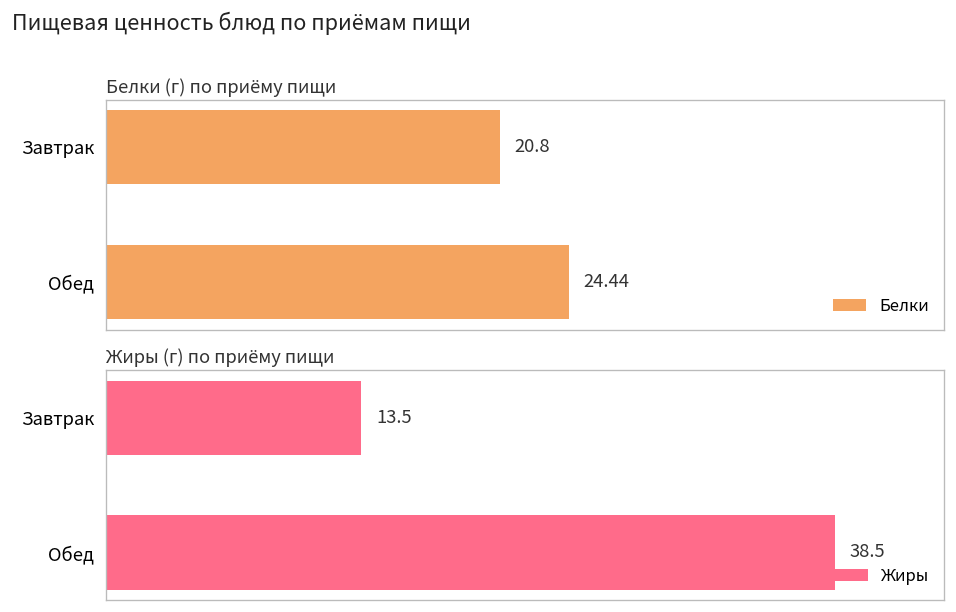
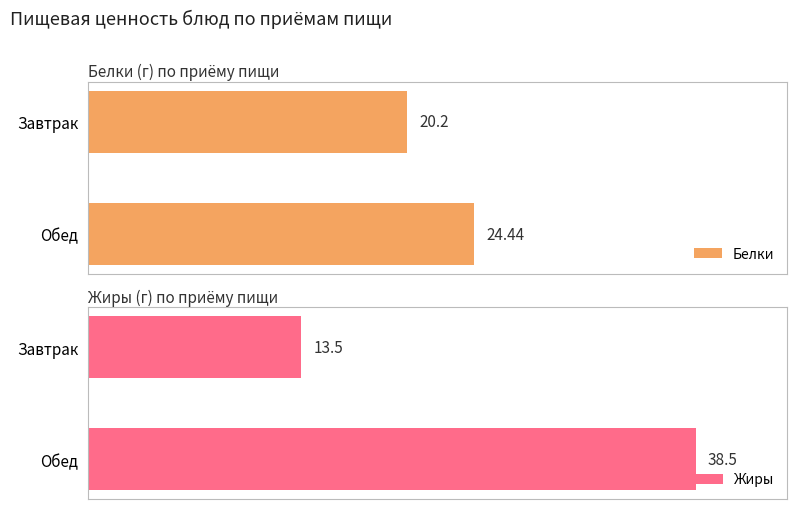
  {
    "Белки (г) по приёму пищи": {
-     "Завтрак": 20.8,
+     "Завтрак": 20.2,
      "Обед": 24.44
    },
    "Жиры (г) по приёму пищи": {
      "Завтрак": 13.5,
      "Обед": 38.5
    }
  }
